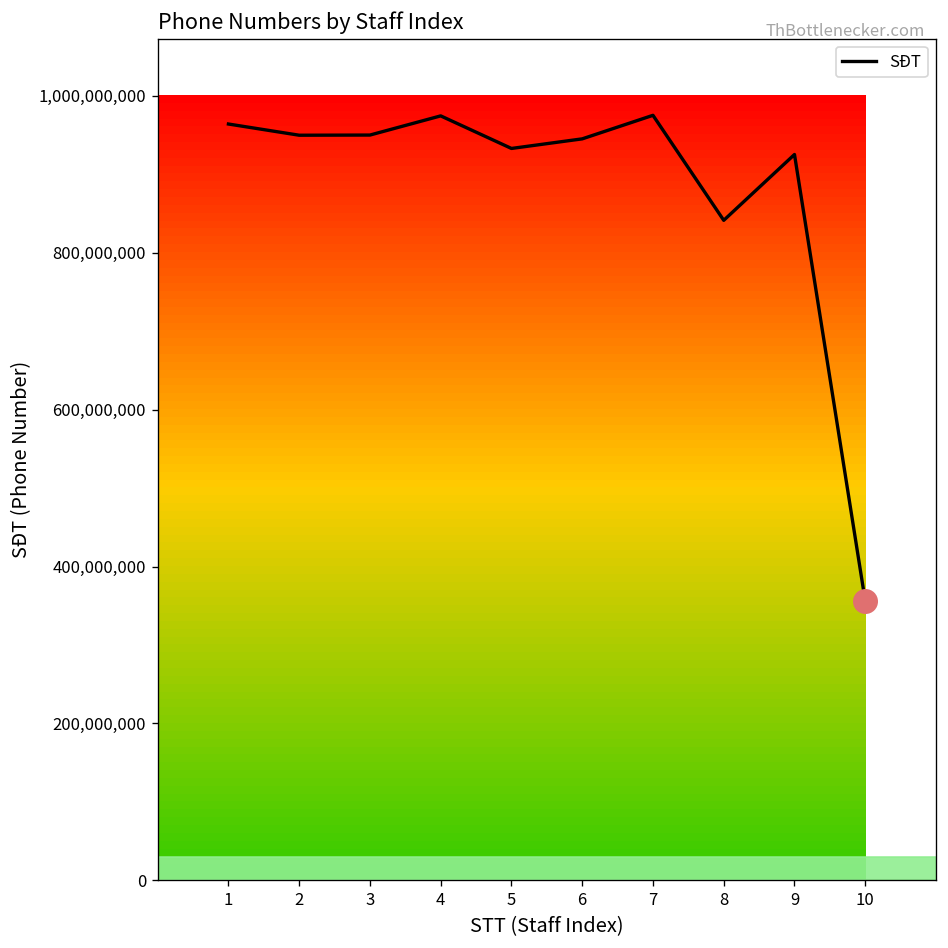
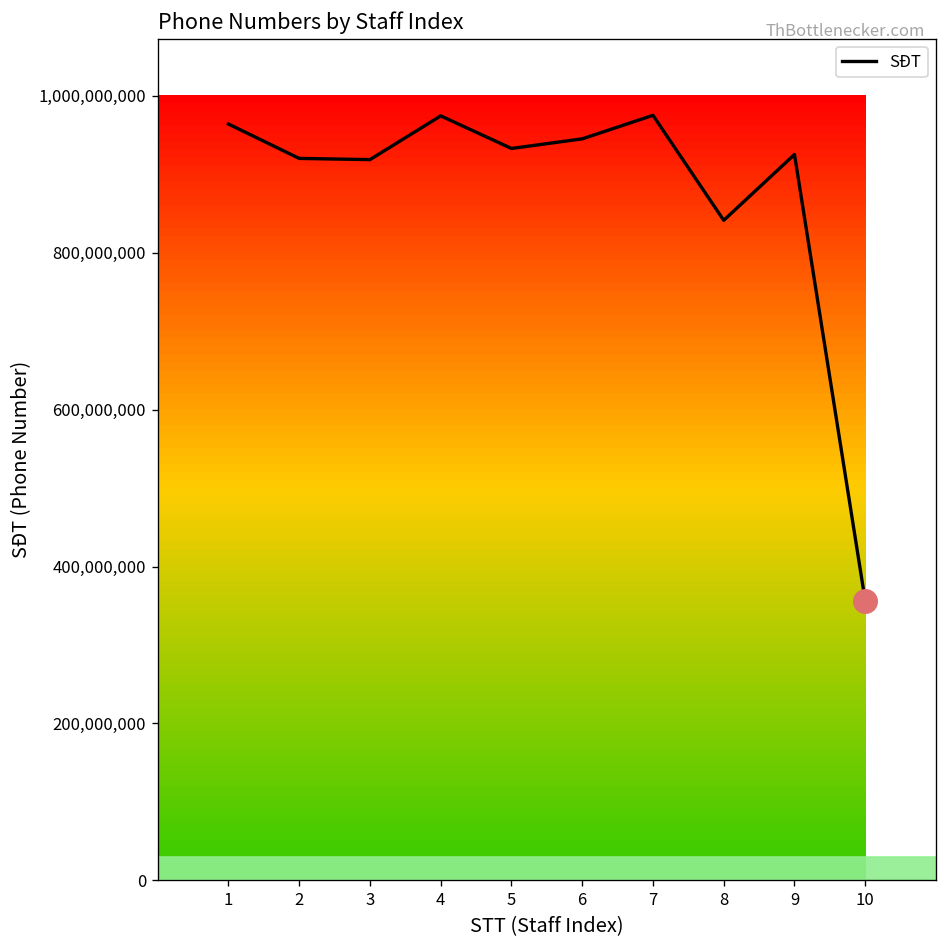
  {
    "SĐT": {
      "1": "960,000,000",
-     "2": "950,000,000",
-     "3": "950,000,000",
+     "2": "920,000,000",
+     "3": "920,000,000",
      "4": "970,000,000",
      "5": "930,000,000",
      "6": "940,000,000",
      "7": "970,000,000",
      "8": "840,000,000",
      "9": "920,000,000"
    }
  }
